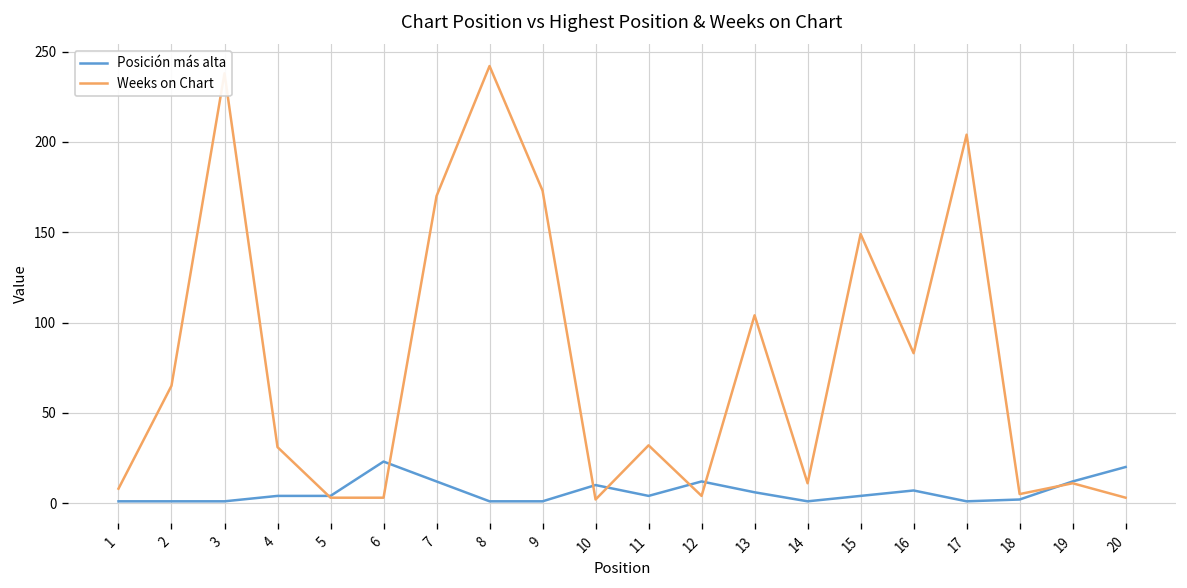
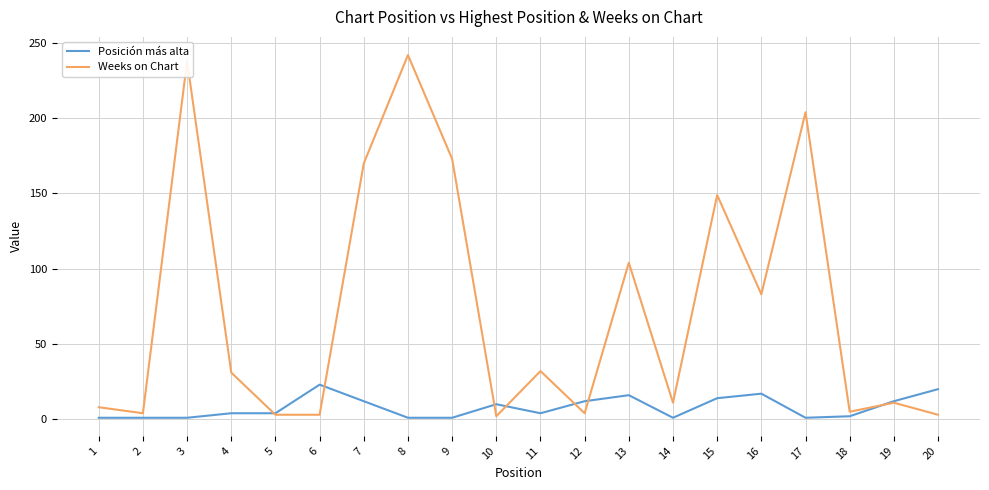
  {
    "Posición más alta": {
      "1": 1,
      "2": 1,
      "3": 1,
      "4": 4,
      "6": 23,
      "7": 12,
      "8": 1,
      "9": 1,
      "10": 10,
      "11": 4,
      "12": 12,
-     "13": 6,
+     "13": 16,
      "14": 1,
-     "15": 4,
-     "16": 7,
+     "15": 14,
+     "16": 17,
      "17": 1,
      "18": 2,
      "20": 20
    },
    "Weeks on Chart": {
      "1": 8,
-     "2": 65,
+     "2": 4,
      "4": 31,
      "6": 3,
      "7": 170,
      "8": 242,
      "9": 173,
      "10": 2,
      "11": 32,
      "12": 4,
      "13": 104,
      "14": 11,
      "15": 149,
      "16": 83,
      "17": 204,
      "18": 5,
      "20": 3
    }
  }
